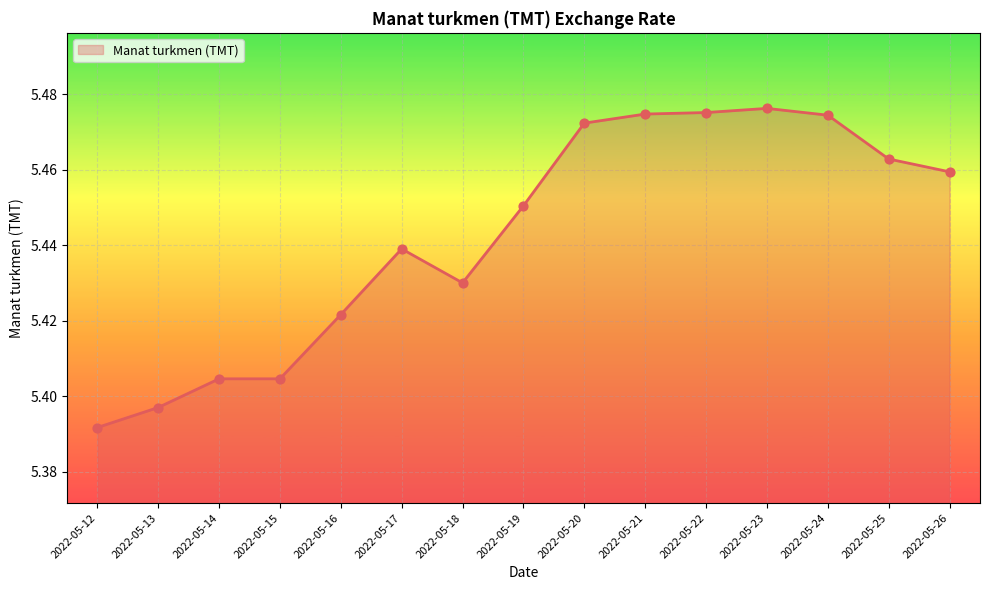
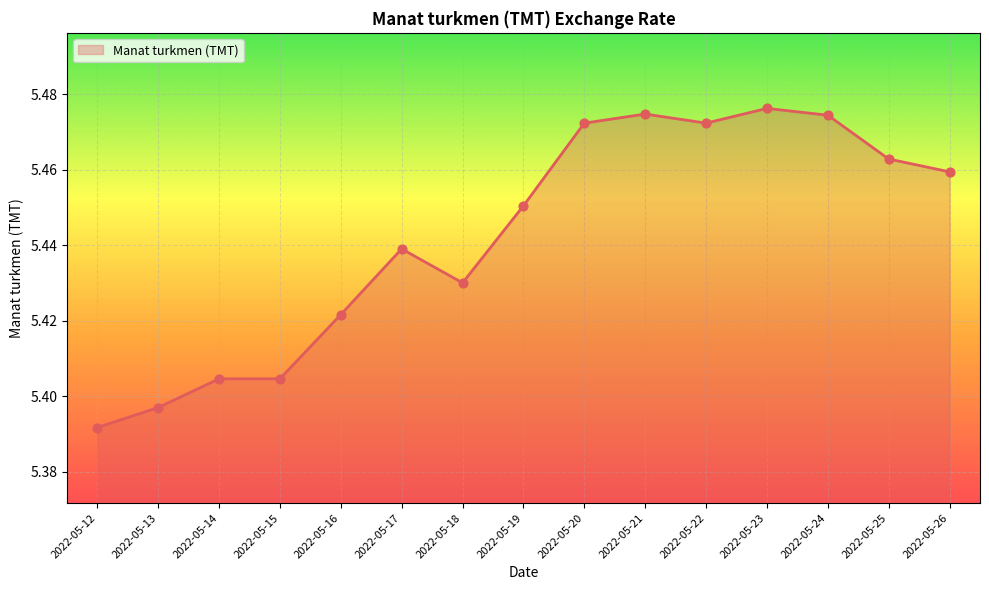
  {
    "2022-05-12": 5.392,
    "2022-05-13": 5.397,
    "2022-05-14": 5.405,
    "2022-05-15": 5.405,
    "2022-05-16": 5.422,
    "2022-05-17": 5.439,
    "2022-05-18": 5.430,
    "2022-05-19": 5.450,
    "2022-05-20": 5.472,
    "2022-05-21": 5.475,
-   "2022-05-22": 5.475,
+   "2022-05-22": 5.472,
    "2022-05-23": 5.476,
    "2022-05-24": 5.474,
    "2022-05-25": 5.463,
    "2022-05-26": 5.459
  }
